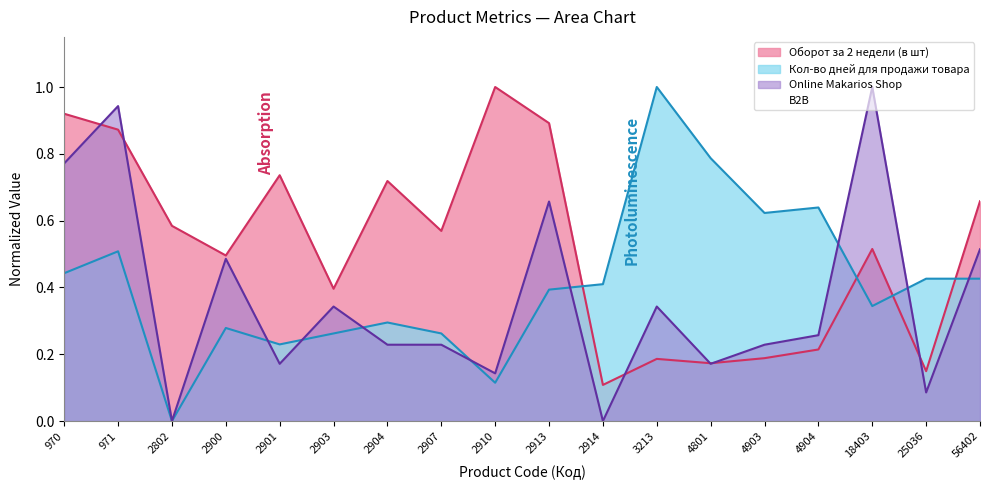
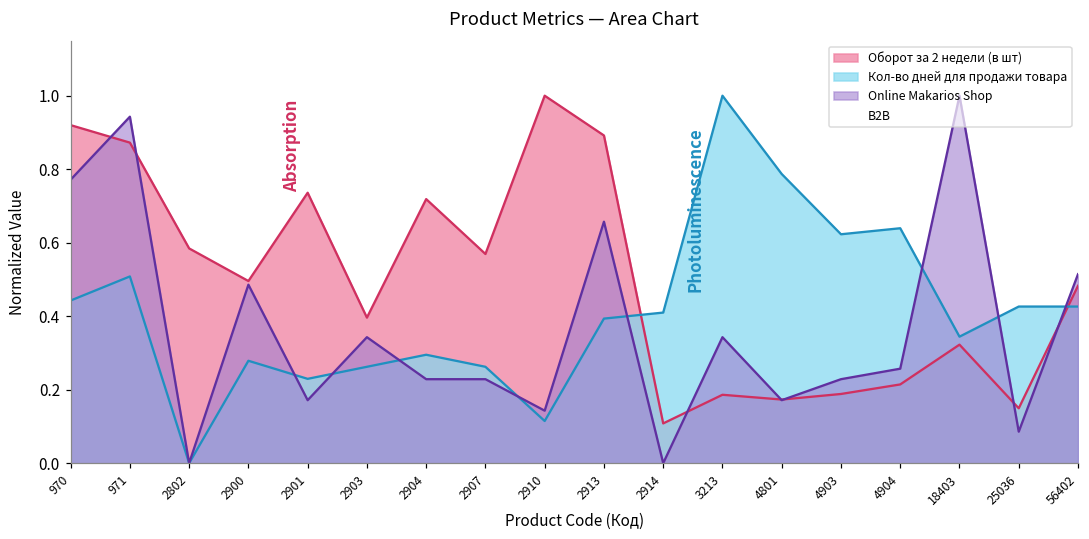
  {
    "Оборот за 2 недели (в шт)": {
      "970": 0.92,
      "971": 0.87,
      "2802": 0.58,
      "2900": 0.50,
      "2901": 0.74,
      "2903": 0.40,
      "2904": 0.72,
      "2907": 0.57,
      "2910": 1.00,
      "2913": 0.89,
      "2914": 0.11,
      "3213": 0.19,
      "4903": 0.19,
      "4904": 0.21,
-     "18403": 0.52,
+     "18403": 0.32,
      "25036": 0.15,
-     "56402": 0.66
+     "56402": 0.48
    },
    "Кол-во дней для продажи товара": {
      "970": 0.44,
      "971": 0.51,
      "2900": 0.28,
      "2901": 0.23,
      "2903": 0.26,
      "2904": 0.30,
      "2907": 0.26,
      "2910": 0.11,
      "2913": 0.39,
      "2914": 0.41,
      "3213": 1.00,
      "4801": 0.79,
      "4903": 0.62,
      "4904": 0.64,
      "18403": 0.34,
      "25036": 0.43,
      "56402": 0.43
    },
    "Online Makarios Shop": {
      "970": 0.77,
      "971": 0.94,
      "2900": 0.49,
      "2901": 0.17,
      "2903": 0.34,
      "2904": 0.23,
      "2907": 0.23,
      "2910": 0.14,
      "2913": 0.66,
      "3213": 0.34,
      "4903": 0.23,
      "4904": 0.26,
      "25036": 0.09,
      "56402": 0.51
    },
    "B2B": {
      "970": 0.00,
      "971": 0.00,
      "2900": 0.00,
      "2901": 0.00,
      "2903": 0.00,
      "2904": 0.00,
      "2907": 0.00,
      "2910": 0.00,
      "2913": 0.00,
      "3213": 0.00,
      "4801": 0.00,
      "4903": 0.00,
      "4904": 0.00,
      "18403": 0.00,
      "25036": 0.00,
      "56402": 0.00
    }
  }
